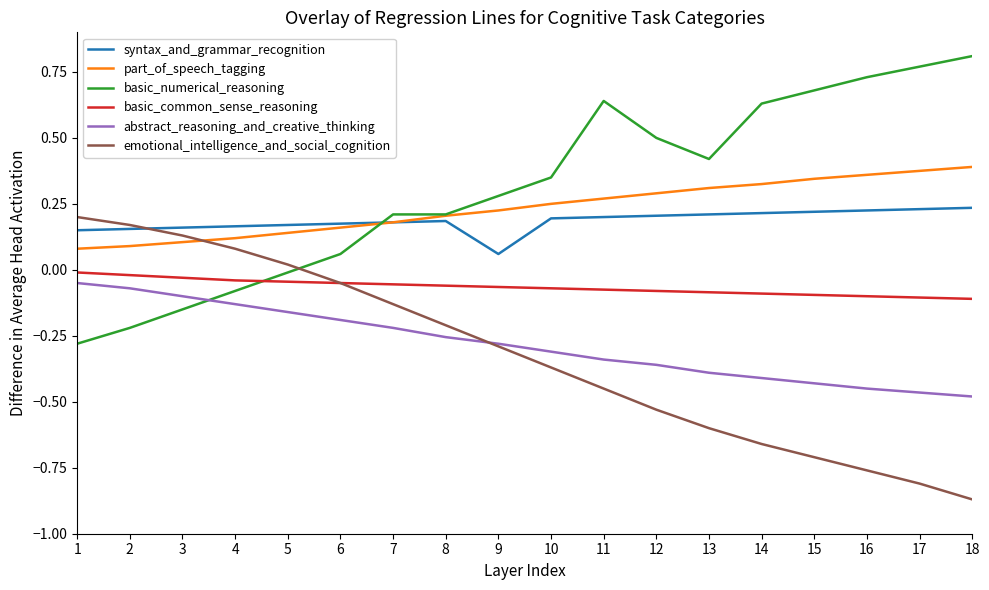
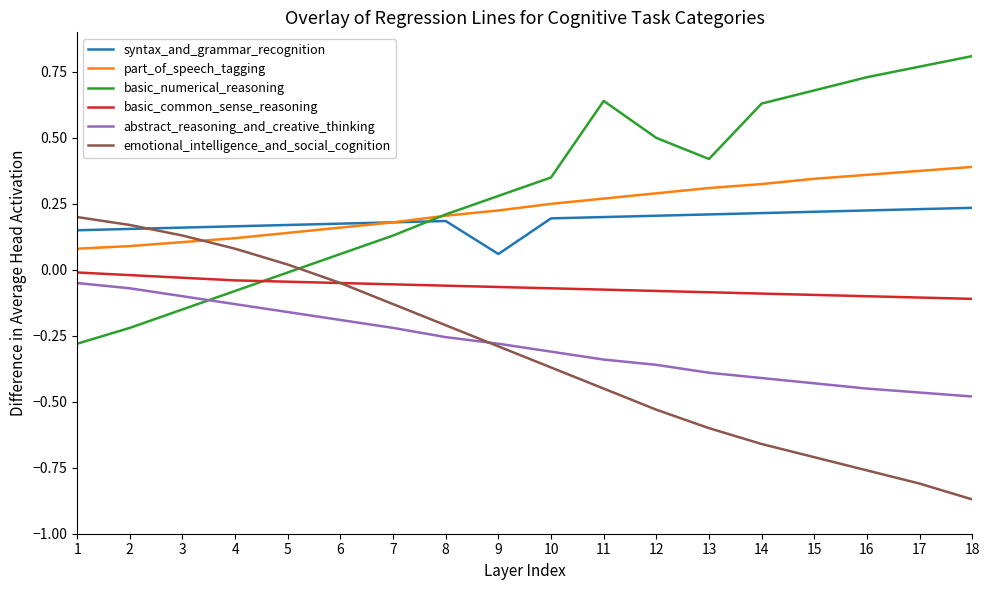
  {
    "syntax_and_grammar_recognition": {
      "1": 0.15,
      "2": 0.16,
      "3": 0.16,
      "4": 0.17,
      "5": 0.17,
      "6": 0.18,
      "8": 0.19,
      "9": 0.06,
      "10": 0.20,
      "11": 0.20,
      "12": 0.21,
      "13": 0.21,
      "14": 0.22,
      "15": 0.22,
      "16": 0.23,
      "17": 0.23,
      "18": 0.24
    },
    "part_of_speech_tagging": {
      "1": 0.08,
      "2": 0.09,
      "3": 0.11,
      "4": 0.12,
      "5": 0.14,
      "6": 0.16,
      "9": 0.23,
      "10": 0.25,
      "11": 0.27,
      "12": 0.29,
      "13": 0.31,
      "14": 0.33,
      "15": 0.35,
      "16": 0.36,
      "17": 0.38,
      "18": 0.39
    },
    "basic_numerical_reasoning": {
      "1": -0.28,
      "2": -0.22,
      "3": -0.15,
      "4": -0.08,
      "5": -0.01,
      "6": 0.06,
-     "7": 0.21,
+     "7": 0.13,
      "9": 0.28,
      "10": 0.35,
      "11": 0.64,
      "12": 0.50,
      "13": 0.42,
      "14": 0.63,
      "15": 0.68,
      "16": 0.73,
      "17": 0.77,
      "18": 0.81
    },
    "basic_common_sense_reasoning": {
      "1": -0.01,
      "2": -0.02,
      "3": -0.03,
      "4": -0.04,
      "5": -0.05,
      "7": -0.06,
      "8": -0.06,
      "9": -0.07,
      "10": -0.07,
      "11": -0.08,
      "12": -0.08,
      "13": -0.09,
      "14": -0.09,
      "15": -0.10,
      "16": -0.10,
      "17": -0.11,
      "18": -0.11
    },
    "abstract_reasoning_and_creative_thinking": {
      "1": -0.05,
      "2": -0.07,
      "3": -0.10,
      "4": -0.13,
      "5": -0.16,
      "6": -0.19,
      "7": -0.22,
      "8": -0.26,
      "9": -0.28,
      "10": -0.31,
      "11": -0.34,
      "12": -0.36,
      "13": -0.39,
      "14": -0.41,
      "15": -0.43,
      "16": -0.45,
      "17": -0.47,
      "18": -0.48
    },
    "emotional_intelligence_and_social_cognition": {
      "1": 0.20,
      "2": 0.17,
      "3": 0.13,
      "4": 0.08,
      "5": 0.02,
      "7": -0.13,
      "8": -0.21,
      "9": -0.29,
      "10": -0.37,
      "11": -0.45,
      "12": -0.53,
      "13": -0.60,
      "14": -0.66,
      "15": -0.71,
      "16": -0.76,
      "17": -0.81,
      "18": -0.87
    }
  }
